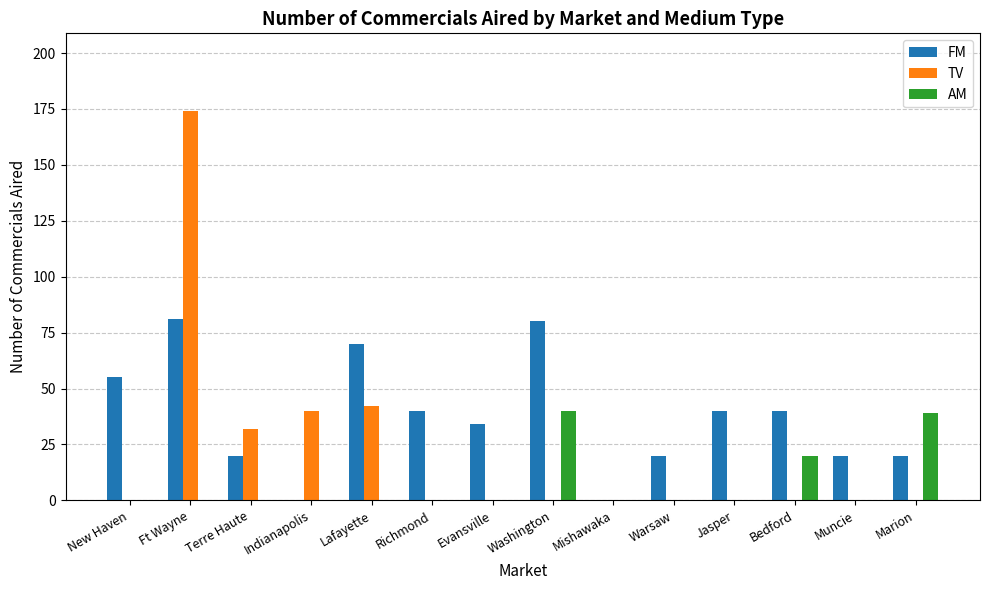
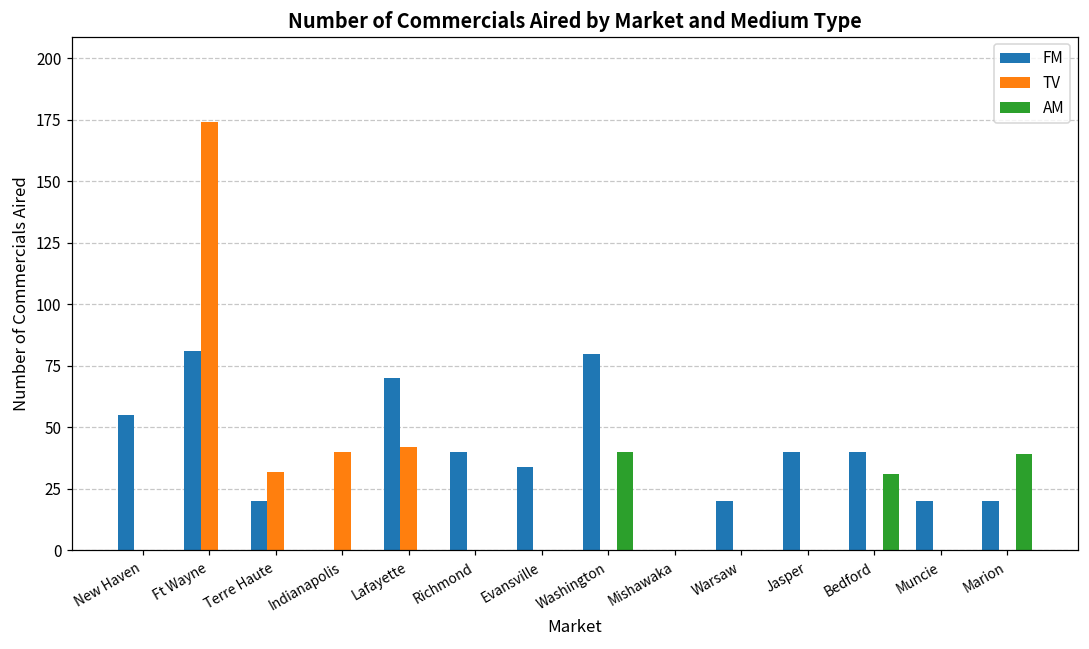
  {
    "FM": {
      "New Haven": 55,
      "Ft Wayne": 81,
      "Terre Haute": 20,
      "Indianapolis": 0,
      "Lafayette": 70,
      "Richmond": 40,
      "Evansville": 34,
      "Washington": 80,
      "Mishawaka": 0,
      "Warsaw": 20,
      "Jasper": 40,
      "Bedford": 40,
      "Muncie": 20,
      "Marion": 20
    },
    "TV": {
      "New Haven": 0,
      "Ft Wayne": 174,
      "Terre Haute": 32,
      "Indianapolis": 40,
      "Lafayette": 42,
      "Richmond": 0,
      "Evansville": 0,
      "Washington": 0,
      "Mishawaka": 0,
      "Warsaw": 0,
      "Jasper": 0,
      "Bedford": 0,
      "Muncie": 0,
      "Marion": 0
    },
    "AM": {
      "New Haven": 0,
      "Ft Wayne": 0,
      "Terre Haute": 0,
      "Indianapolis": 0,
      "Lafayette": 0,
      "Richmond": 0,
      "Evansville": 0,
      "Washington": 40,
      "Mishawaka": 0,
      "Warsaw": 0,
      "Jasper": 0,
-     "Bedford": 20,
+     "Bedford": 31,
      "Muncie": 0,
      "Marion": 39
    }
  }
